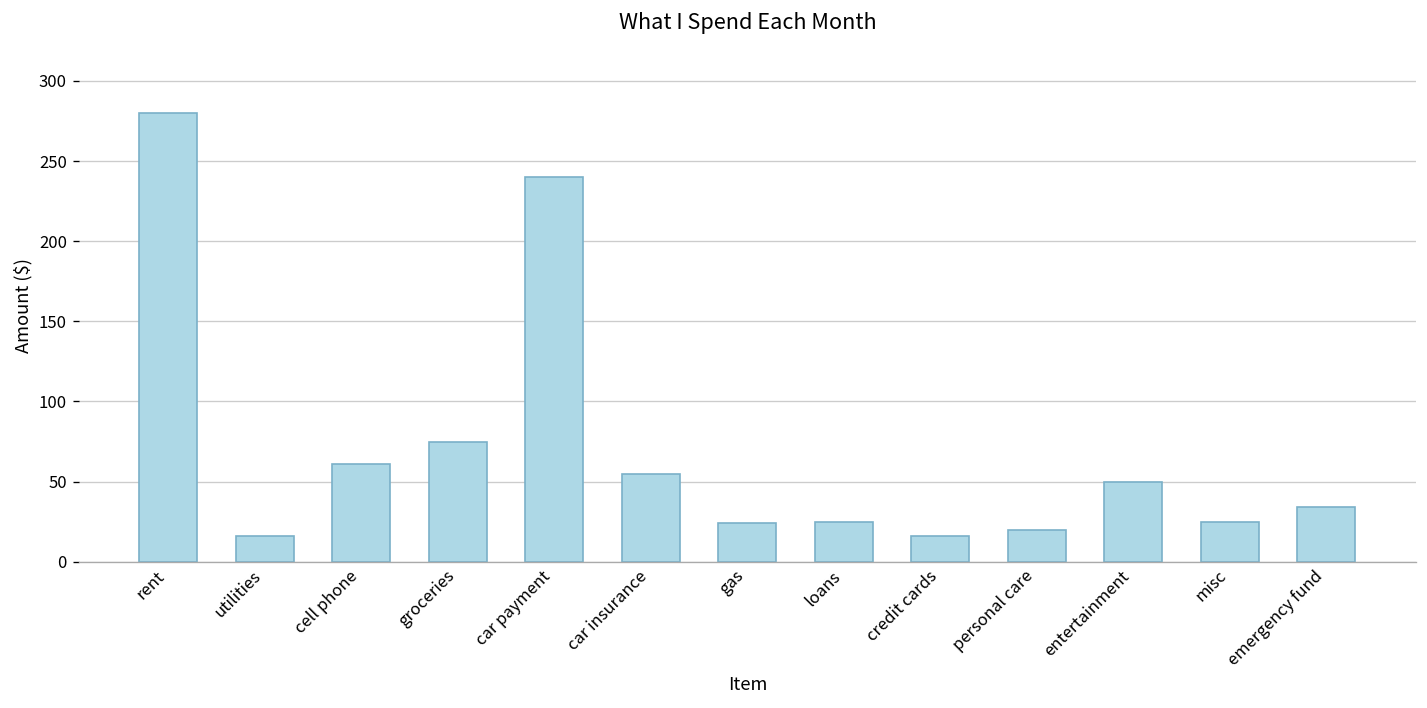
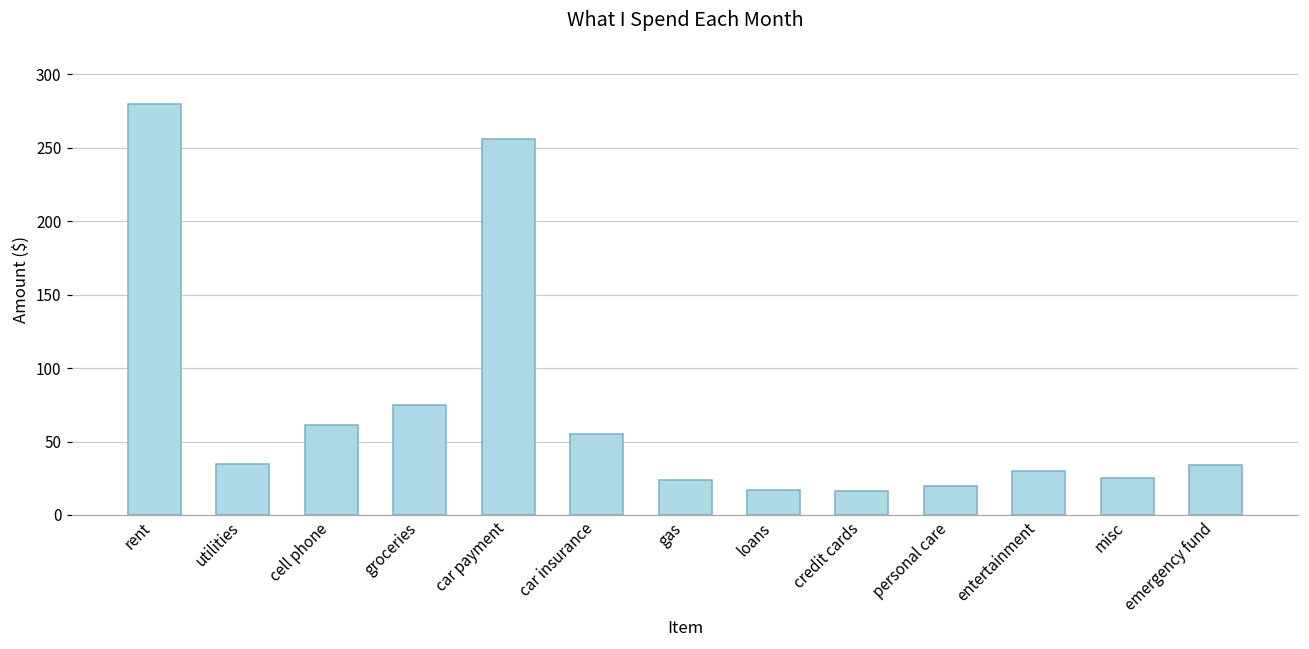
  {
    "rent": 280,
-   "utilities": 16,
+   "utilities": 35,
    "cell phone": 61,
    "groceries": 75,
-   "car payment": 240,
+   "car payment": 256,
    "car insurance": 55,
    "gas": 24,
-   "loans": 25,
+   "loans": 17,
    "credit cards": 16,
    "personal care": 20,
-   "entertainment": 50,
+   "entertainment": 30,
    "misc": 25,
    "emergency fund": 34
  }
